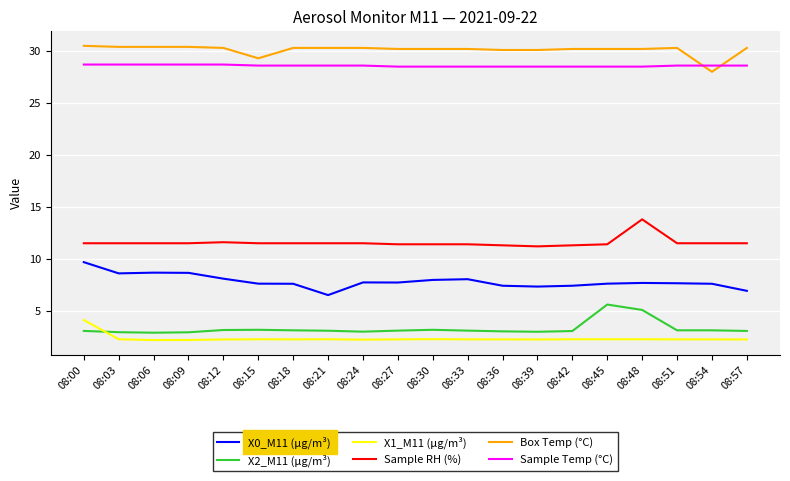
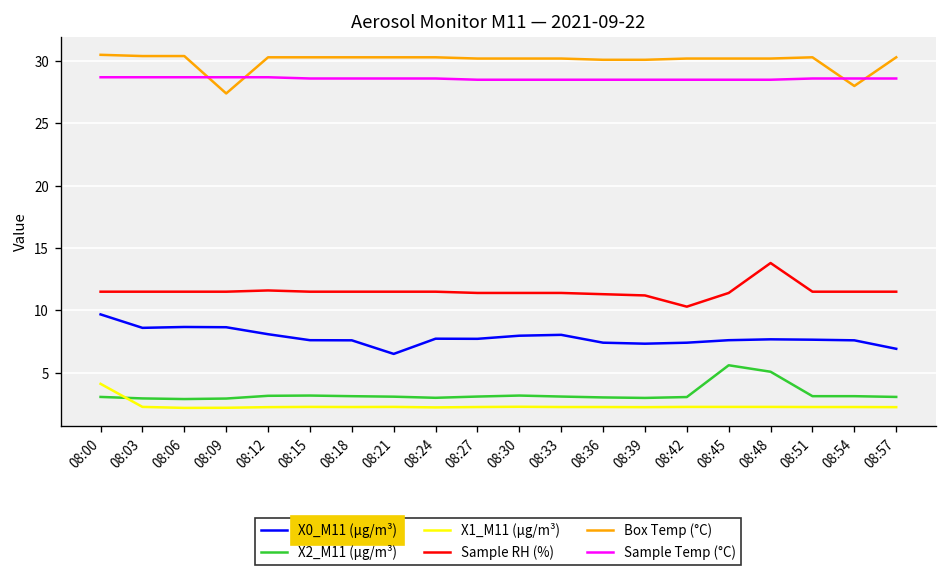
  {
    "X0_M11 (μg/m³)": {
      "08:00": 9.7,
      "08:03": 8.6,
      "08:06": 8.7,
      "08:09": 8.7,
      "08:12": 8.1,
      "08:15": 7.6,
      "08:18": 7.6,
      "08:21": 6.5,
      "08:24": 7.7,
      "08:27": 7.7,
      "08:30": 8.0,
      "08:33": 8.0,
      "08:36": 7.4,
      "08:39": 7.3,
      "08:42": 7.4,
      "08:45": 7.6,
      "08:48": 7.7,
      "08:51": 7.7,
      "08:54": 7.6,
      "08:57": 6.9
    },
    "X2_M11 (μg/m³)": {
      "08:00": 3.1,
      "08:03": 2.9,
      "08:06": 2.9,
      "08:09": 2.9,
      "08:12": 3.2,
      "08:15": 3.2,
      "08:18": 3.1,
      "08:21": 3.1,
      "08:24": 3.0,
      "08:27": 3.1,
      "08:30": 3.2,
      "08:33": 3.1,
      "08:36": 3.0,
      "08:39": 3.0,
      "08:42": 3.1,
      "08:45": 5.6,
      "08:48": 5.1,
      "08:51": 3.1,
      "08:54": 3.1,
      "08:57": 3.1
    },
    "X1_M11 (μg/m³)": {
      "08:00": 4.1,
      "08:03": 2.3,
      "08:06": 2.2,
      "08:09": 2.2,
      "08:12": 2.2,
      "08:15": 2.3,
      "08:18": 2.3,
      "08:21": 2.3,
      "08:24": 2.2,
      "08:27": 2.3,
      "08:30": 2.3,
      "08:33": 2.3,
      "08:36": 2.3,
      "08:39": 2.2,
      "08:42": 2.3,
      "08:45": 2.3,
      "08:48": 2.3,
      "08:51": 2.3,
      "08:54": 2.3,
      "08:57": 2.2
    },
    "Sample RH (%)": {
      "08:00": 11.5,
      "08:03": 11.5,
      "08:06": 11.5,
      "08:09": 11.5,
      "08:12": 11.6,
      "08:15": 11.5,
      "08:18": 11.5,
      "08:21": 11.5,
      "08:24": 11.5,
      "08:27": 11.4,
      "08:30": 11.4,
      "08:33": 11.4,
      "08:36": 11.3,
      "08:39": 11.2,
-     "08:42": 11.3,
+     "08:42": 10.3,
      "08:45": 11.4,
      "08:48": 13.8,
      "08:51": 11.5,
      "08:54": 11.5,
      "08:57": 11.5
    },
    "Box Temp (°C)": {
      "08:00": 30.5,
      "08:03": 30.4,
      "08:06": 30.4,
-     "08:09": 30.4,
+     "08:09": 27.4,
      "08:12": 30.3,
-     "08:15": 29.3,
+     "08:15": 30.3,
      "08:18": 30.3,
      "08:21": 30.3,
      "08:24": 30.3,
      "08:27": 30.2,
      "08:30": 30.2,
      "08:33": 30.2,
      "08:36": 30.1,
      "08:39": 30.1,
      "08:42": 30.2,
      "08:45": 30.2,
      "08:48": 30.2,
      "08:51": 30.3,
      "08:54": 28.0,
      "08:57": 30.3
    },
    "Sample Temp (°C)": {
      "08:00": 28.7,
      "08:03": 28.7,
      "08:06": 28.7,
      "08:09": 28.7,
      "08:12": 28.7,
      "08:15": 28.6,
      "08:18": 28.6,
      "08:21": 28.6,
      "08:24": 28.6,
      "08:27": 28.5,
      "08:30": 28.5,
      "08:33": 28.5,
      "08:36": 28.5,
      "08:39": 28.5,
      "08:42": 28.5,
      "08:45": 28.5,
      "08:48": 28.5,
      "08:51": 28.6,
      "08:54": 28.6,
      "08:57": 28.6
    }
  }
